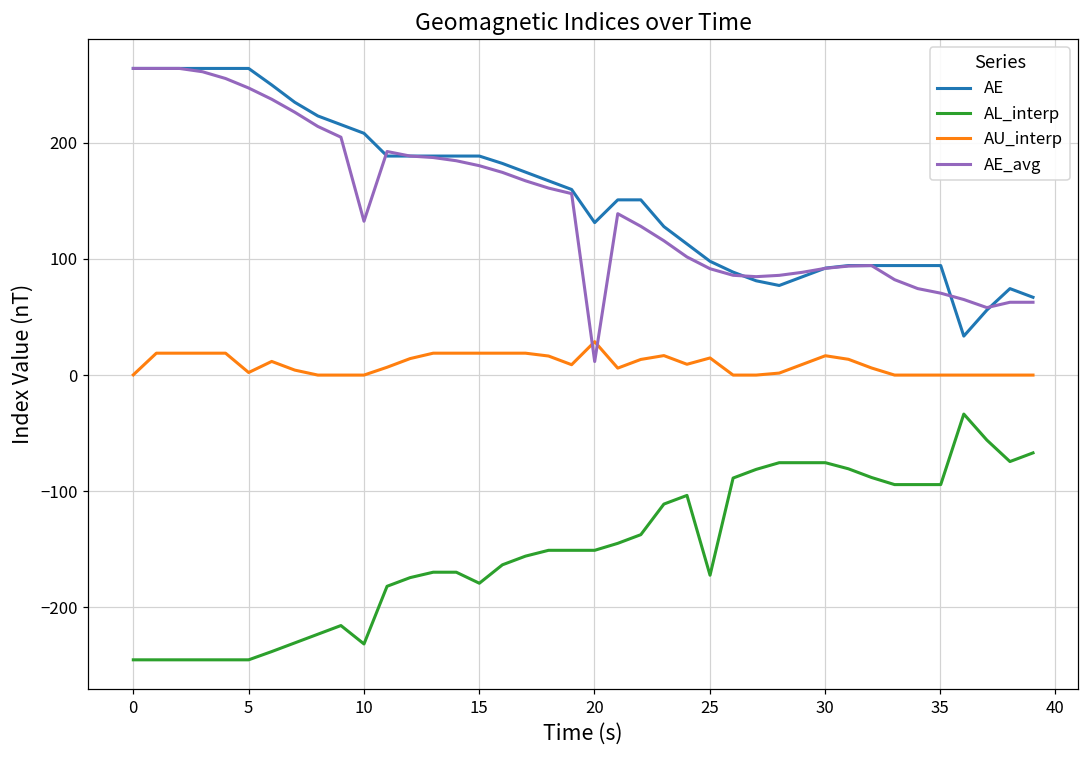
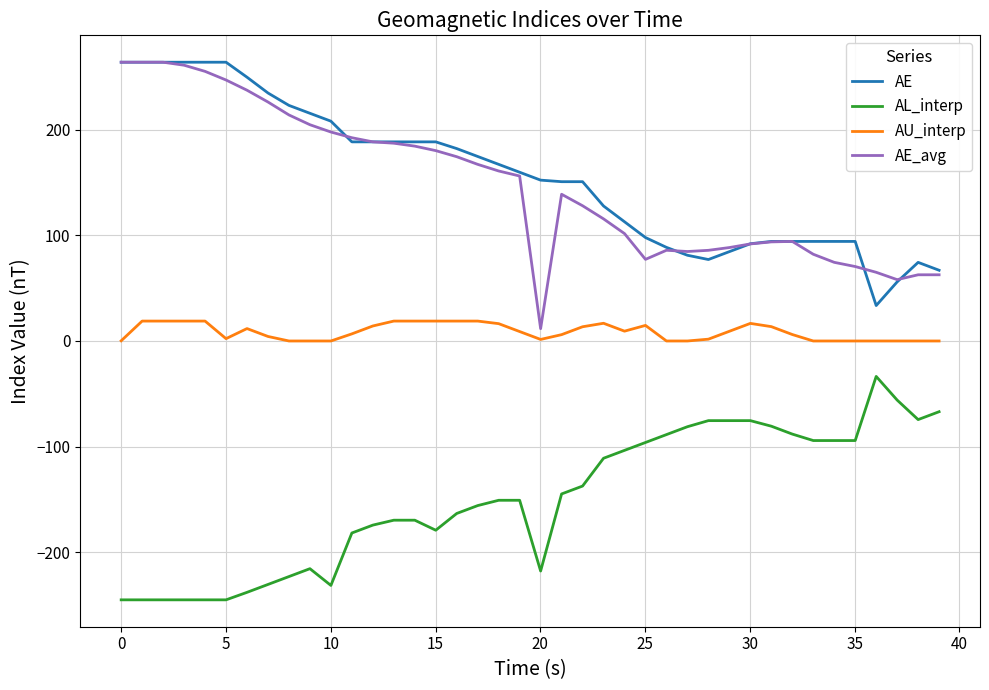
  {
    "AE": {
      "5": 264,
      "10": 208,
      "15": 189,
-     "20": 131,
+     "20": 152,
      "25": 98
    },
    "AL_interp": {
      "0": -245,
      "5": -245,
      "10": -232,
      "15": -179,
-     "20": -151,
-     "25": -172
+     "20": -218,
+     "25": -96
    },
    "AU_interp": {
      "0": 0,
      "5": 2,
      "10": 0,
      "15": 19,
-     "20": 29,
+     "20": 1,
      "25": 15
    },
    "AE_avg": {
      "5": 247,
-     "10": 133,
+     "10": 198,
      "15": 180,
      "20": 12,
-     "25": 92
+     "25": 77
    }
  }
